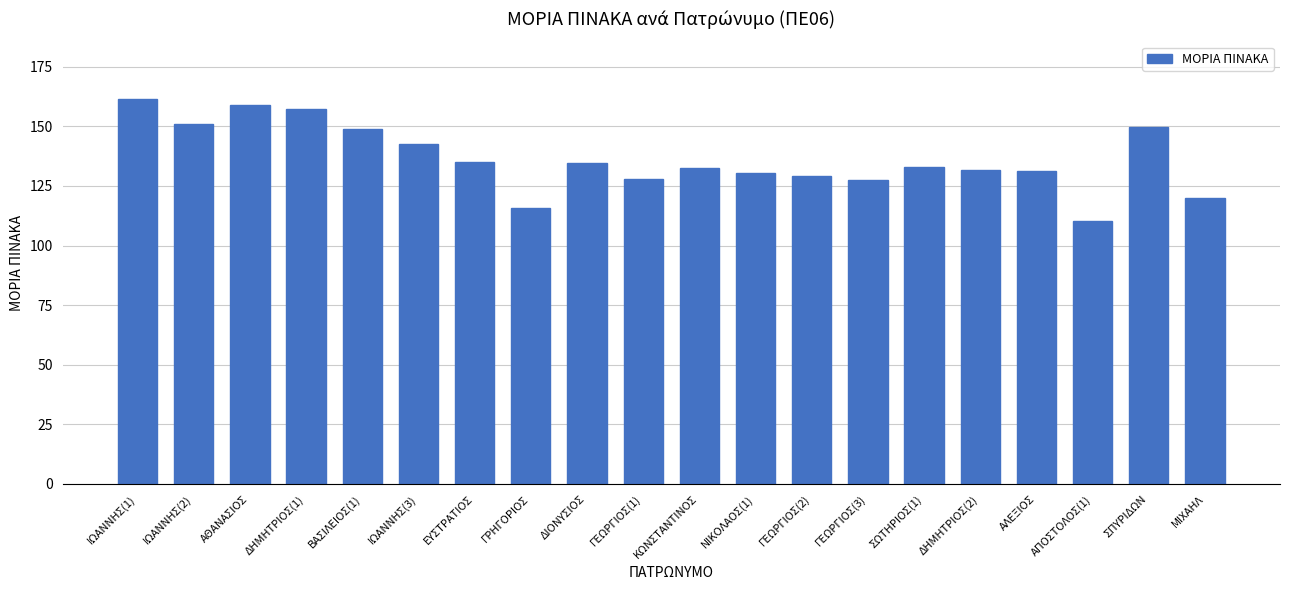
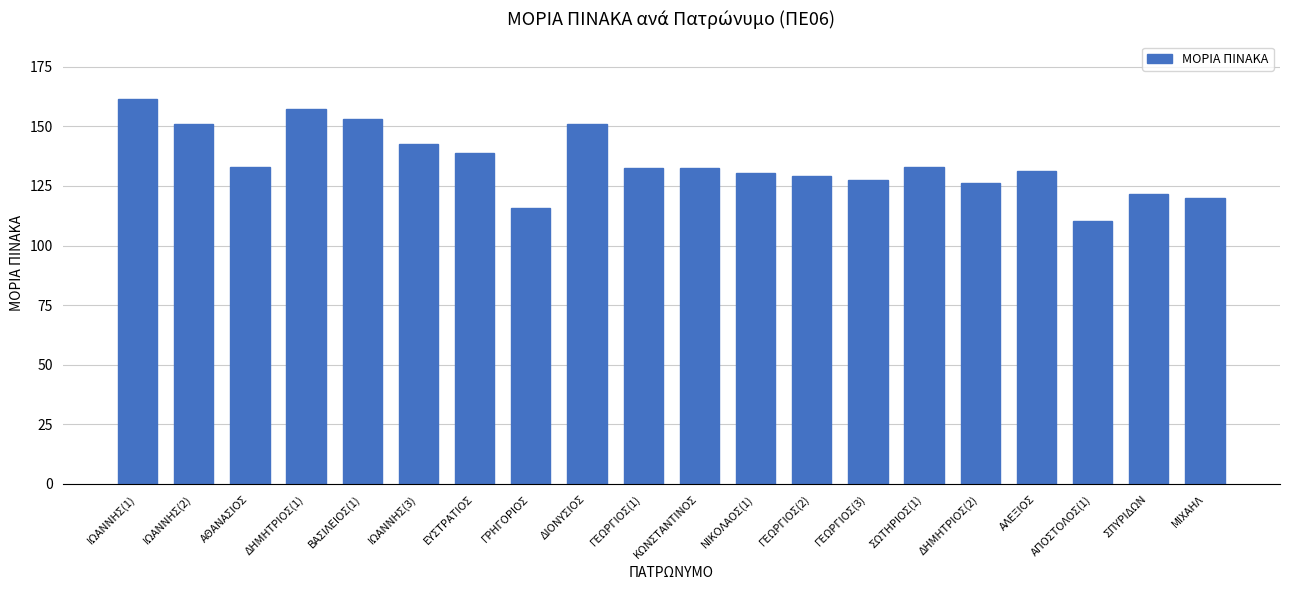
  {
    "ΙΩΑΝΝΗΣ(1)": 161,
    "ΙΩΑΝΝΗΣ(2)": 151,
-   "ΑΘΑΝΑΣΙΟΣ": 159,
+   "ΑΘΑΝΑΣΙΟΣ": 133,
    "ΔΗΜΗΤΡΙΟΣ(1)": 157,
-   "ΒΑΣΙΛΕΙΟΣ(1)": 149,
+   "ΒΑΣΙΛΕΙΟΣ(1)": 153,
    "ΙΩΑΝΝΗΣ(3)": 143,
-   "ΕΥΣΤΡΑΤΙΟΣ": 135,
+   "ΕΥΣΤΡΑΤΙΟΣ": 139,
    "ΓΡΗΓΟΡΙΟΣ": 116,
-   "ΔΙΟΝΥΣΙΟΣ": 134,
-   "ΓΕΩΡΓΙΟΣ(1)": 128,
+   "ΔΙΟΝΥΣΙΟΣ": 151,
+   "ΓΕΩΡΓΙΟΣ(1)": 132,
    "ΚΩΝΣΤΑΝΤΙΝΟΣ": 132,
    "ΝΙΚΟΛΑΟΣ(1)": 130,
    "ΓΕΩΡΓΙΟΣ(2)": 129,
    "ΓΕΩΡΓΙΟΣ(3)": 127,
    "ΣΩΤΗΡΙΟΣ(1)": 133,
-   "ΔΗΜΗΤΡΙΟΣ(2)": 132,
+   "ΔΗΜΗΤΡΙΟΣ(2)": 126,
    "ΑΛΕΞΙΟΣ": 131,
    "ΑΠΟΣΤΟΛΟΣ(1)": 110,
-   "ΣΠΥΡΙΔΩΝ": 150,
+   "ΣΠΥΡΙΔΩΝ": 122,
    "ΜΙΧΑΗΛ": 120
  }
